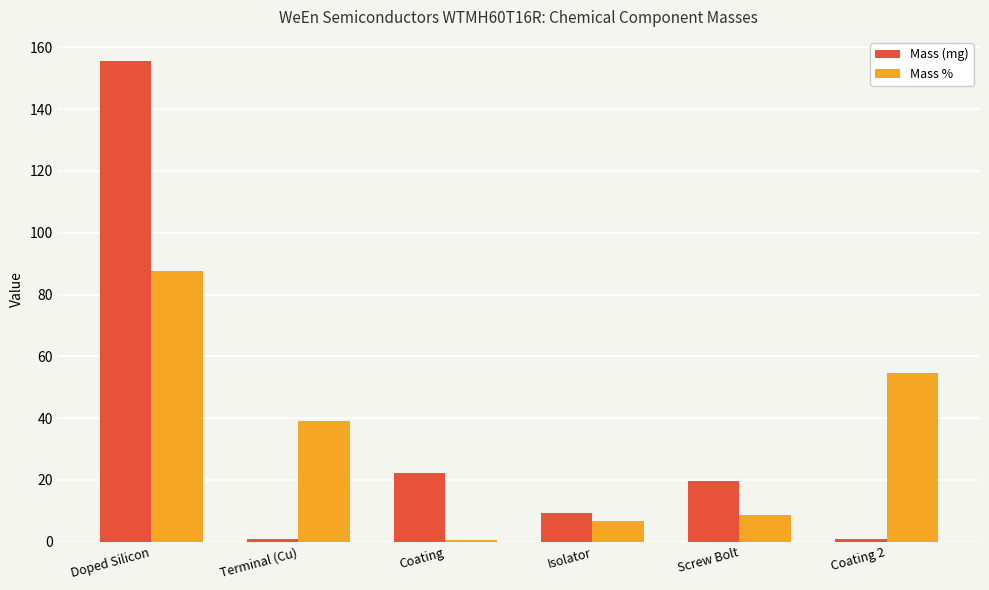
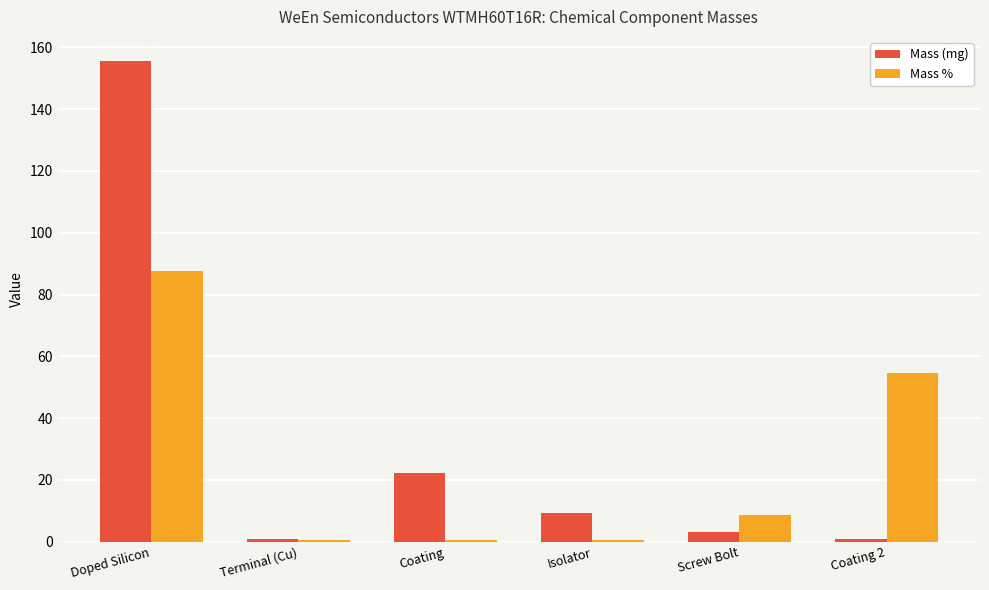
  {
    "Mass (mg)": {
      "Doped Silicon": 156,
      "Terminal (Cu)": 1,
      "Coating": 22,
      "Isolator": 9,
-     "Screw Bolt": 20,
+     "Screw Bolt": 3,
      "Coating 2": 1
    },
    "Mass %": {
      "Doped Silicon": 88,
-     "Terminal (Cu)": 39,
-     "Isolator": 7,
+     "Terminal (Cu)": 1,
+     "Isolator": 1,
      "Screw Bolt": 9,
      "Coating 2": 55
    }
  }
